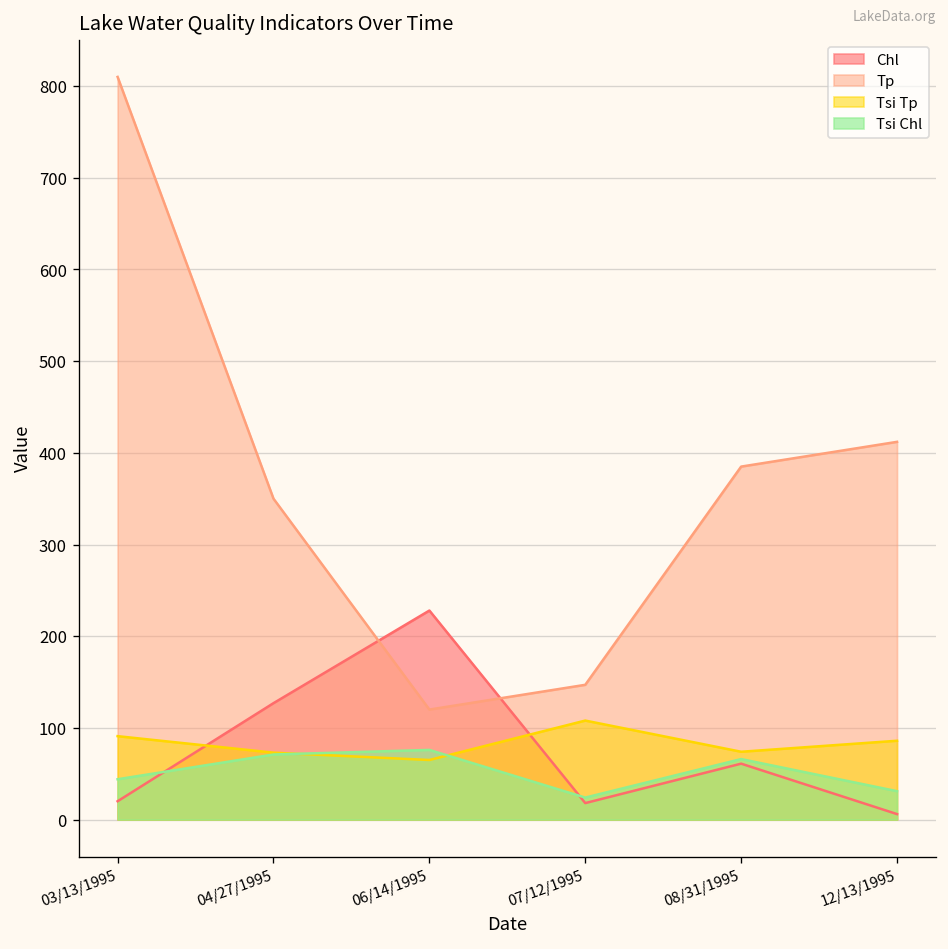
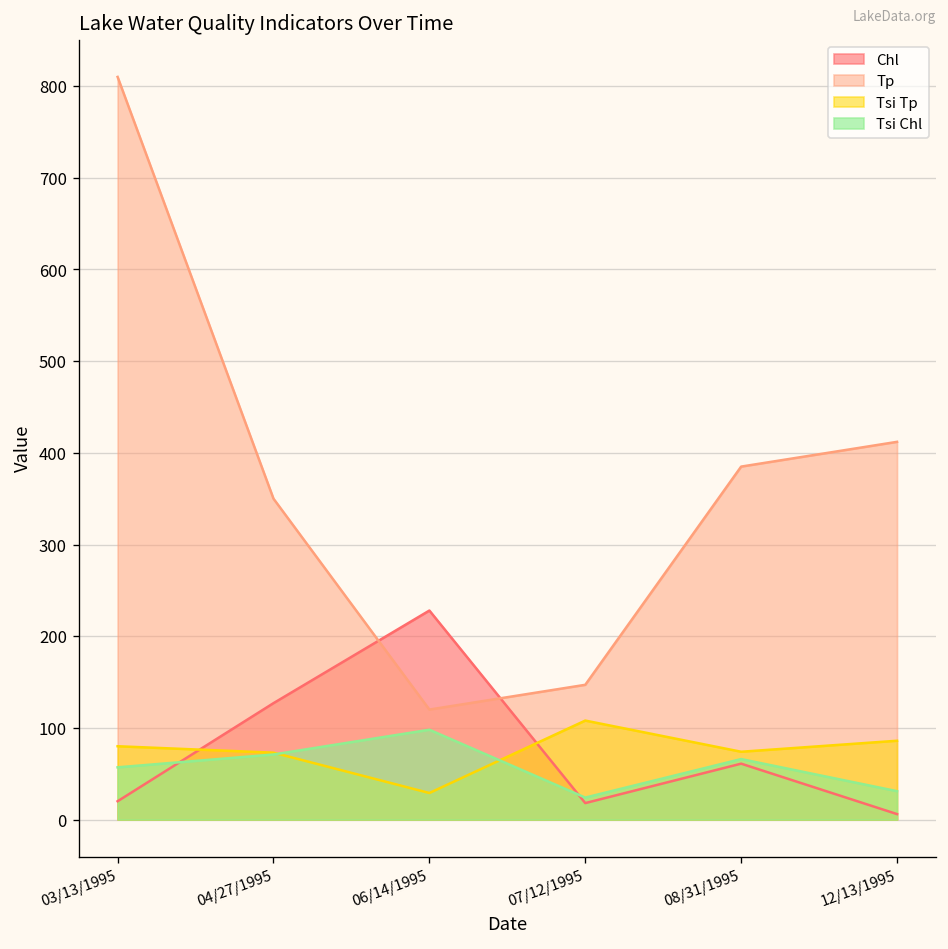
  {
    "Tsi Tp": {
-     "03/13/1995": 90,
-     "06/14/1995": 70,
+     "03/13/1995": 80,
+     "06/14/1995": 30,
      "07/12/1995": 110,
      "08/31/1995": 70,
      "12/13/1995": 90
    },
    "Tsi Chl": {
-     "03/13/1995": 40,
-     "06/14/1995": 80,
+     "03/13/1995": 60,
+     "06/14/1995": 100,
      "07/12/1995": 20,
      "08/31/1995": 70,
      "12/13/1995": 30
    }
  }
